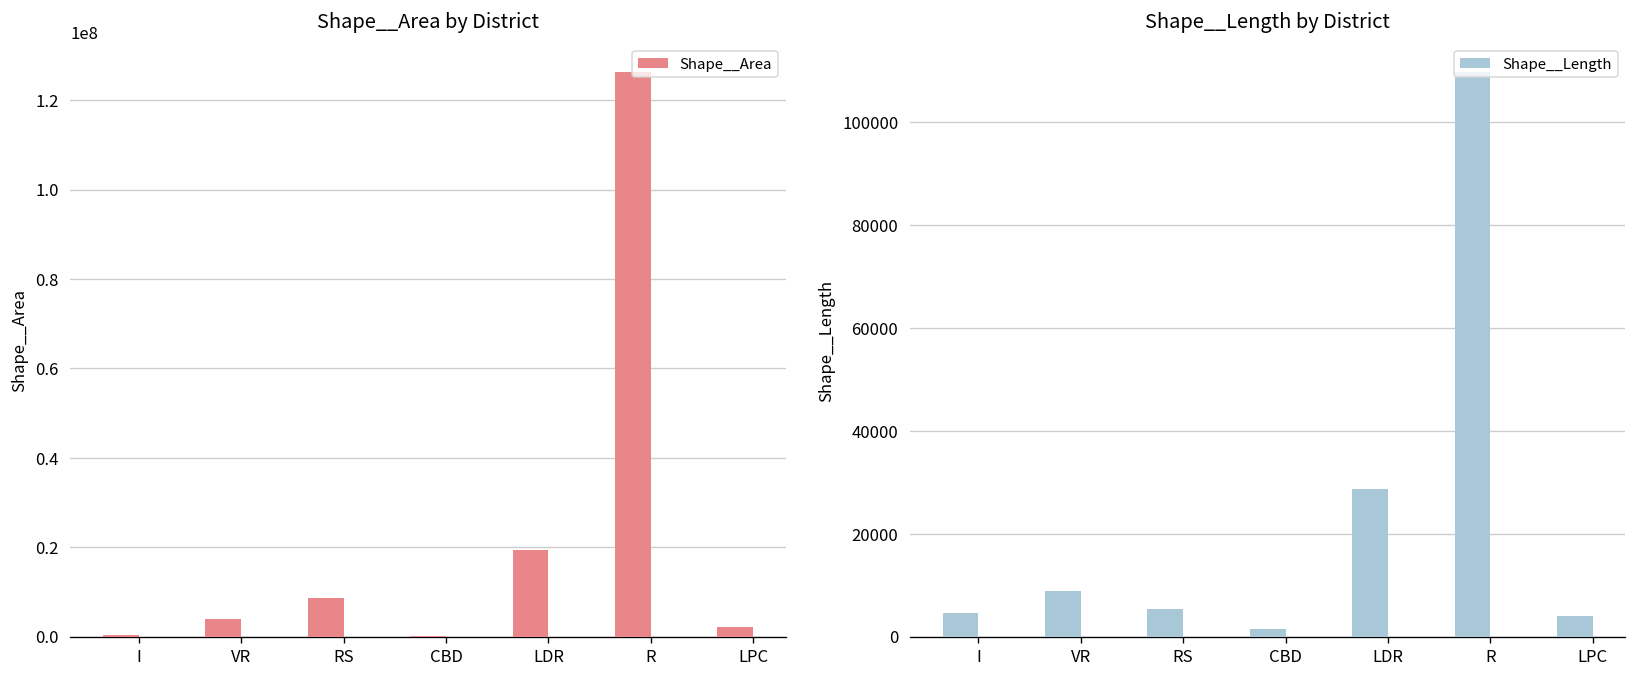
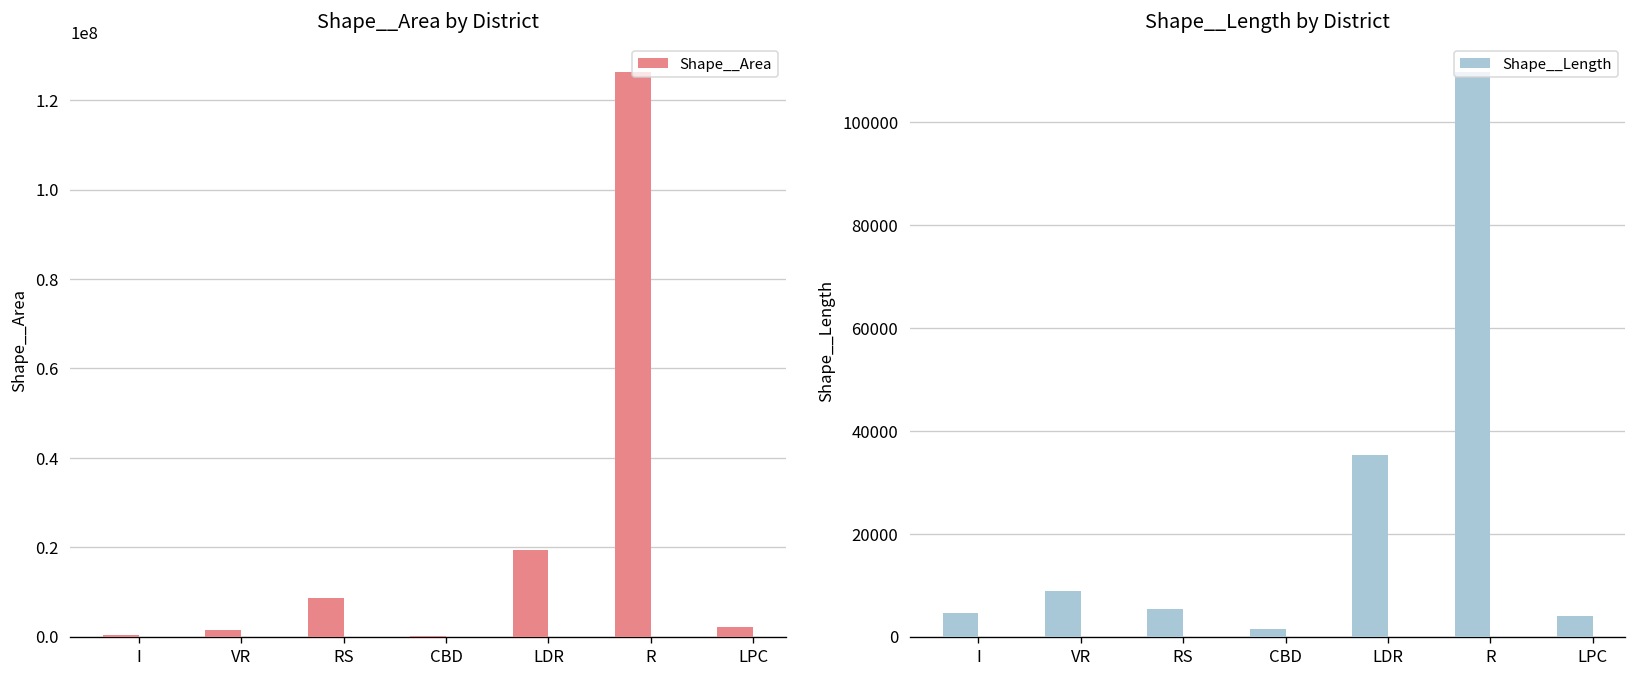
  {
    "Shape__Area by District": {
-     "VR": 4000000,
+     "VR": 1000000,
      "RS": 9000000,
      "LDR": 19000000,
      "LPC": 2000000
    },
    "Shape__Length by District": {
      "I": 4000,
      "VR": 9000,
      "RS": 5000,
      "CBD": 1000,
-     "LDR": 29000,
+     "LDR": 35000,
      "LPC": 4000
    }
  }
